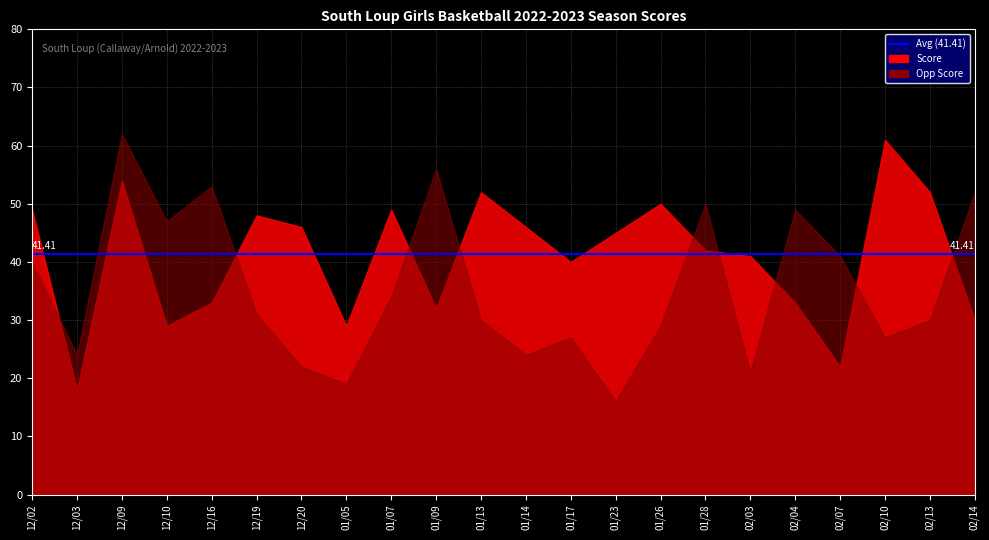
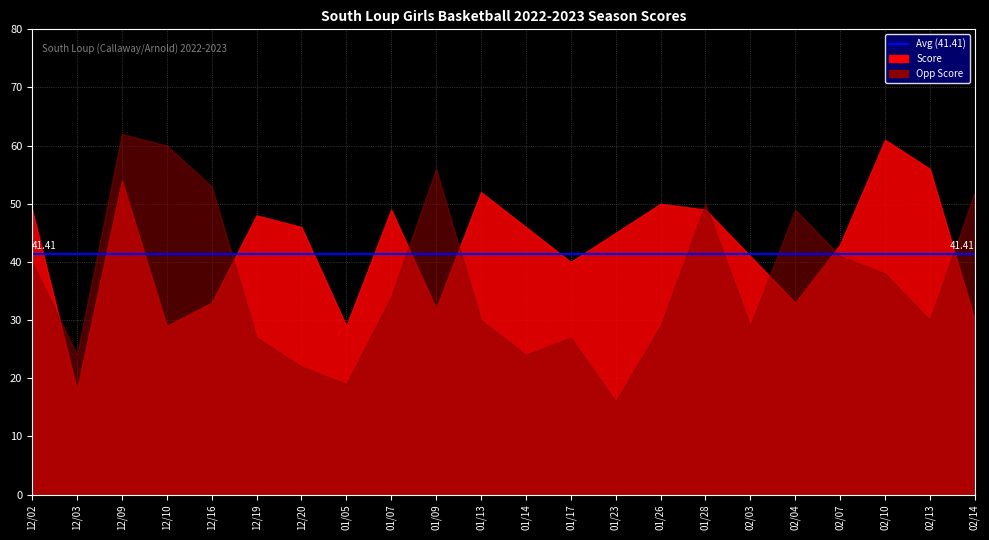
  {
    "Score": {
      "12/02": 49,
      "12/03": 18,
      "12/09": 54,
      "12/10": 29,
      "12/16": 33,
      "12/19": 48,
      "12/20": 46,
      "01/05": 29,
      "01/07": 49,
      "01/09": 32,
      "01/13": 52,
      "01/14": 46,
      "01/17": 40,
      "01/23": 45,
      "01/26": 50,
-     "01/28": 42,
+     "01/28": 49,
      "02/03": 41,
      "02/04": 33,
-     "02/07": 22,
+     "02/07": 43,
      "02/10": 61,
-     "02/13": 52,
+     "02/13": 56,
      "02/14": 30
    },
    "Opp Score": {
      "12/03": 24,
      "12/09": 62,
-     "12/10": 47,
+     "12/10": 60,
      "12/16": 53,
-     "12/19": 31,
+     "12/19": 27,
      "12/20": 22,
      "01/05": 19,
      "01/07": 34,
      "01/09": 56,
      "01/13": 30,
      "01/14": 24,
      "01/17": 27,
      "01/23": 16,
      "01/26": 29,
      "01/28": 50,
-     "02/03": 21,
+     "02/03": 29,
      "02/04": 49,
      "02/07": 41,
-     "02/10": 27,
+     "02/10": 38,
      "02/13": 30,
      "02/14": 52
    }
  }
